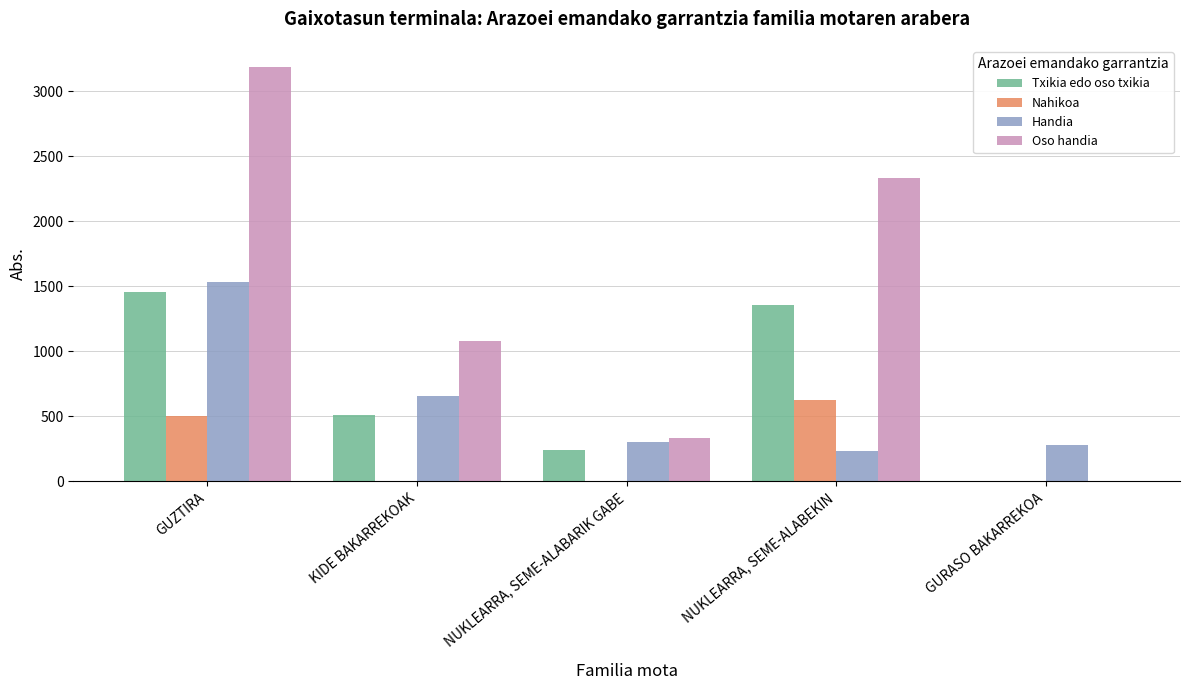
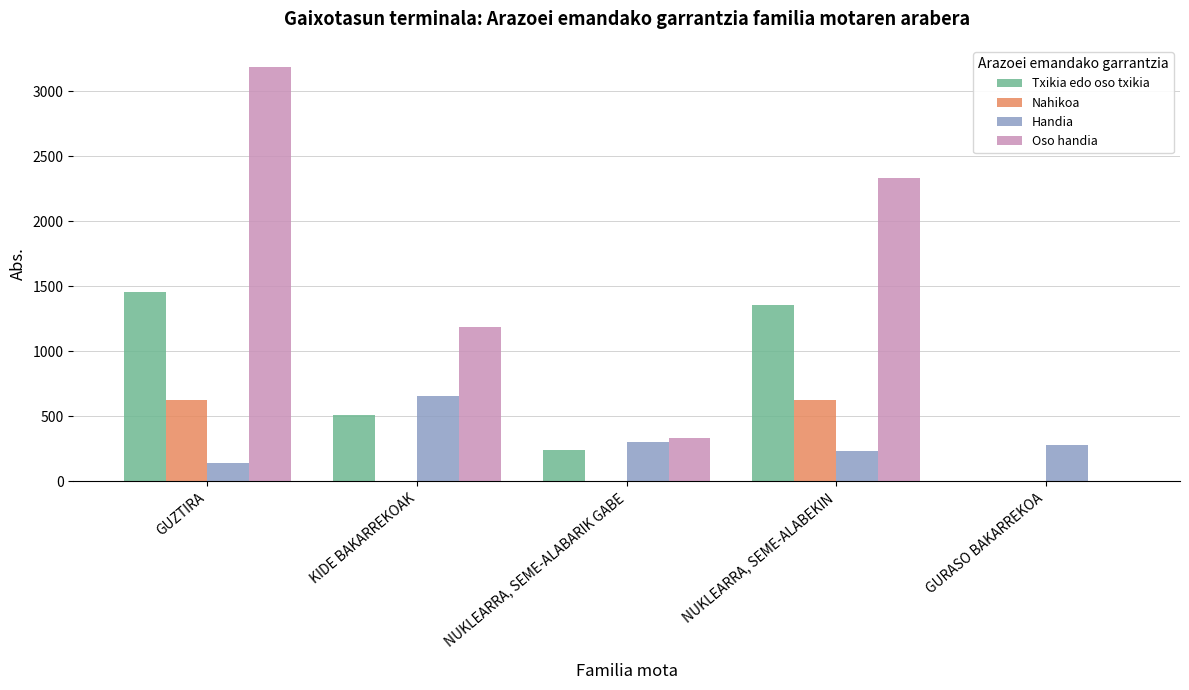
  {
    "Txikia edo oso txikia": {
      "GUZTIRA": 1450,
      "KIDE BAKARREKOAK": 510,
      "NUKLEARRA, SEME-ALABARIK GABE": 240,
      "NUKLEARRA, SEME-ALABEKIN": 1360,
      "GURASO BAKARREKOA": 0
    },
    "Nahikoa": {
-     "GUZTIRA": 500,
+     "GUZTIRA": 620,
      "KIDE BAKARREKOAK": 0,
      "NUKLEARRA, SEME-ALABARIK GABE": 0,
      "NUKLEARRA, SEME-ALABEKIN": 620,
      "GURASO BAKARREKOA": 0
    },
    "Handia": {
-     "GUZTIRA": 1530,
+     "GUZTIRA": 140,
      "KIDE BAKARREKOAK": 660,
      "NUKLEARRA, SEME-ALABARIK GABE": 300,
      "NUKLEARRA, SEME-ALABEKIN": 230,
      "GURASO BAKARREKOA": 280
    },
    "Oso handia": {
      "GUZTIRA": 3190,
-     "KIDE BAKARREKOAK": 1080,
+     "KIDE BAKARREKOAK": 1190,
      "NUKLEARRA, SEME-ALABARIK GABE": 340,
      "NUKLEARRA, SEME-ALABEKIN": 2330,
      "GURASO BAKARREKOA": 0
    }
  }
